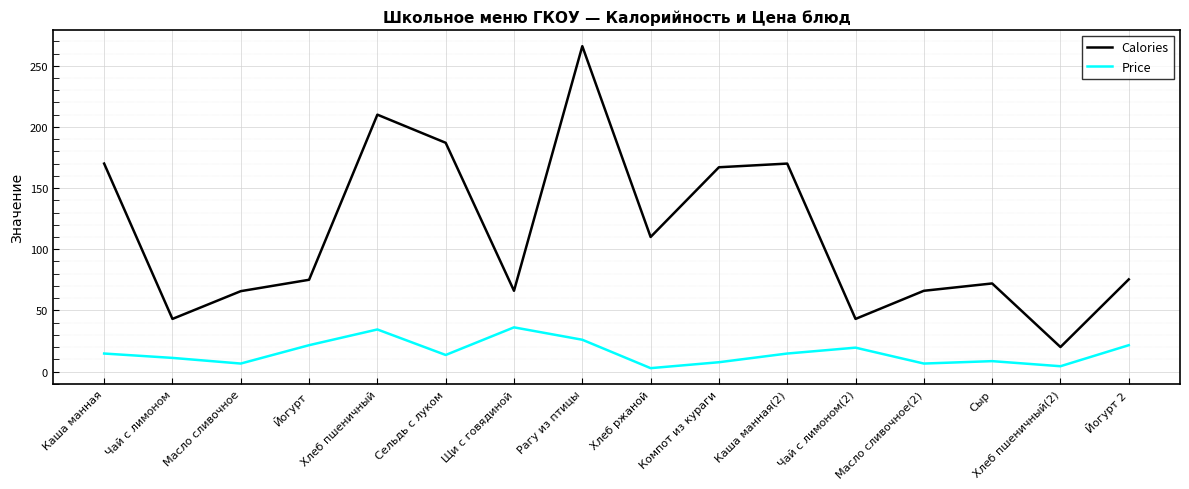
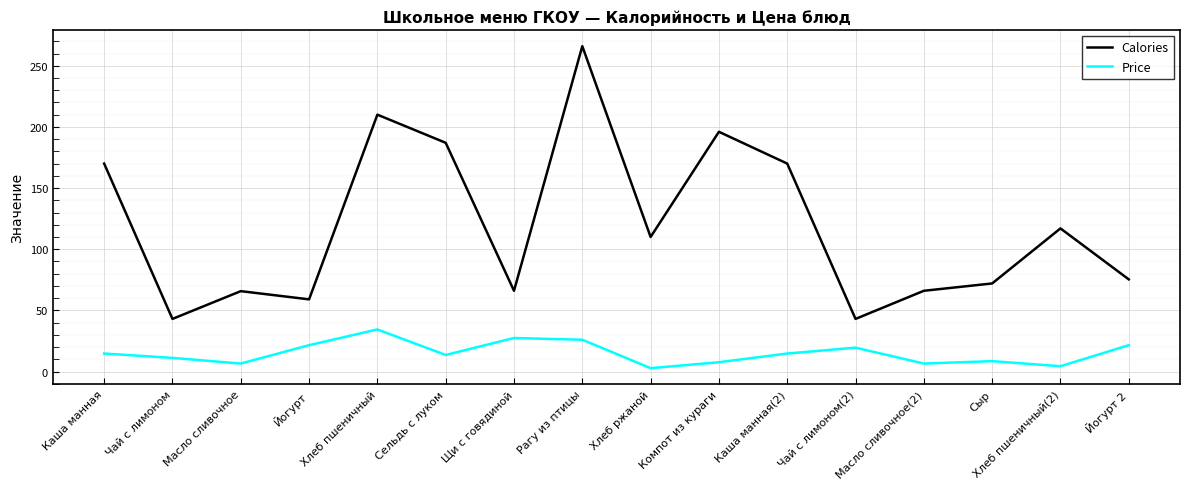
  {
    "Calories": {
      "Каша манная": 170,
      "Чай с лимоном": 43,
      "Масло сливочное": 66,
-     "Йогурт": 75,
+     "Йогурт": 59,
      "Хлеб пшеничный": 210,
      "Сельдь с луком": 187,
      "Щи с говядиной": 66,
      "Рагу из птицы": 266,
      "Хлеб ржаной": 110,
-     "Компот из кураги": 167,
+     "Компот из кураги": 196,
      "Каша манная(2)": 170,
      "Чай с лимоном(2)": 43,
      "Масло сливочное(2)": 66,
      "Сыр": 72,
-     "Хлеб пшеничный(2)": 20,
+     "Хлеб пшеничный(2)": 117,
      "Йогурт 2": 75
    },
    "Price": {
      "Каша манная": 15,
      "Чай с лимоном": 11,
      "Масло сливочное": 7,
      "Йогурт": 22,
      "Хлеб пшеничный": 34,
      "Сельдь с луком": 14,
-     "Щи с говядиной": 36,
+     "Щи с говядиной": 27,
      "Рагу из птицы": 26,
      "Хлеб ржаной": 3,
      "Компот из кураги": 8,
      "Каша манная(2)": 15,
      "Чай с лимоном(2)": 20,
      "Масло сливочное(2)": 7,
      "Сыр": 8,
      "Хлеб пшеничный(2)": 4,
      "Йогурт 2": 22
    }
  }
